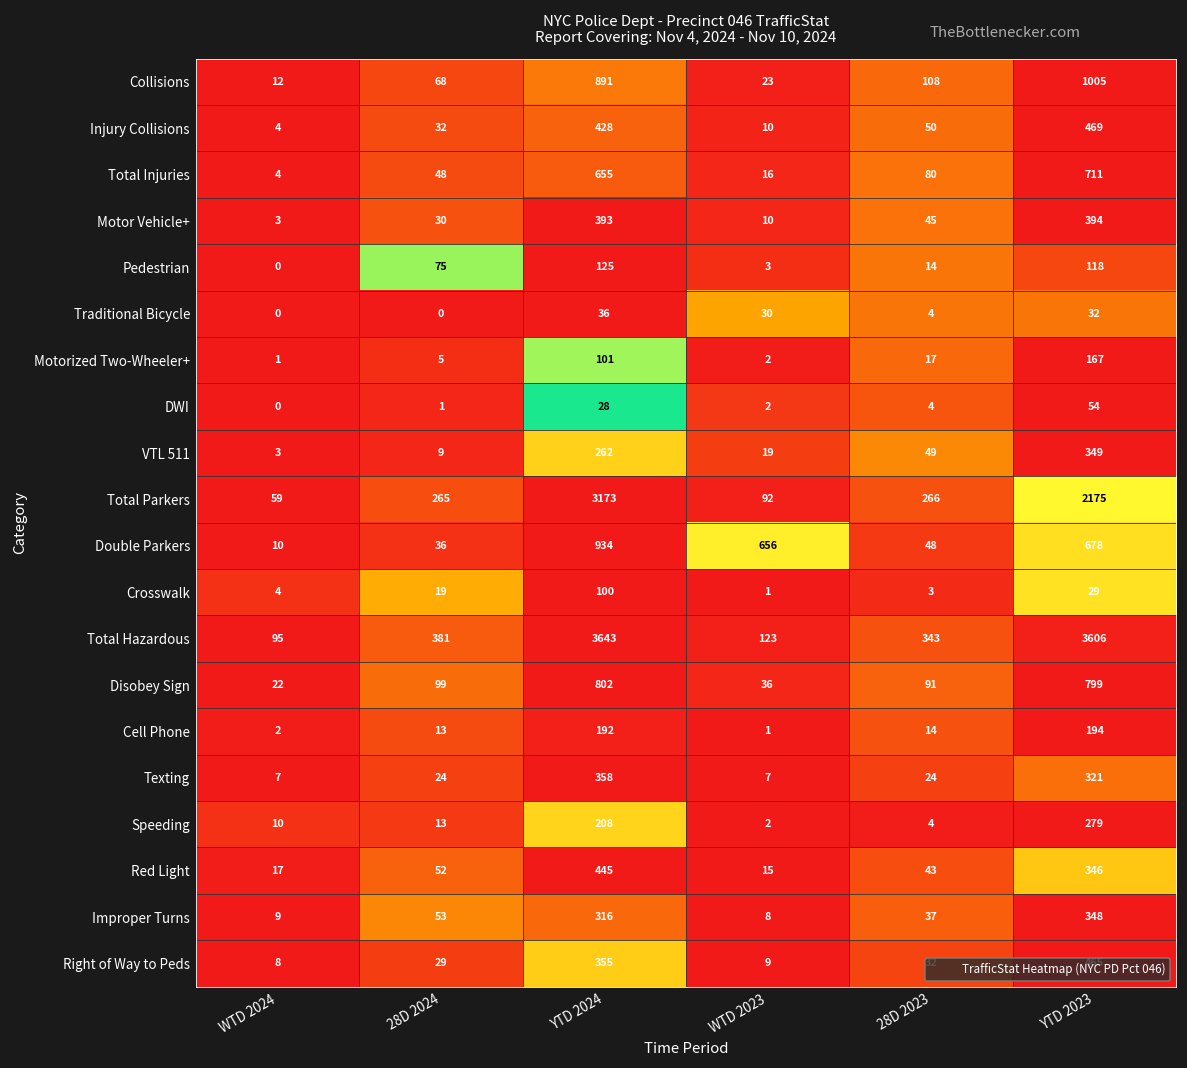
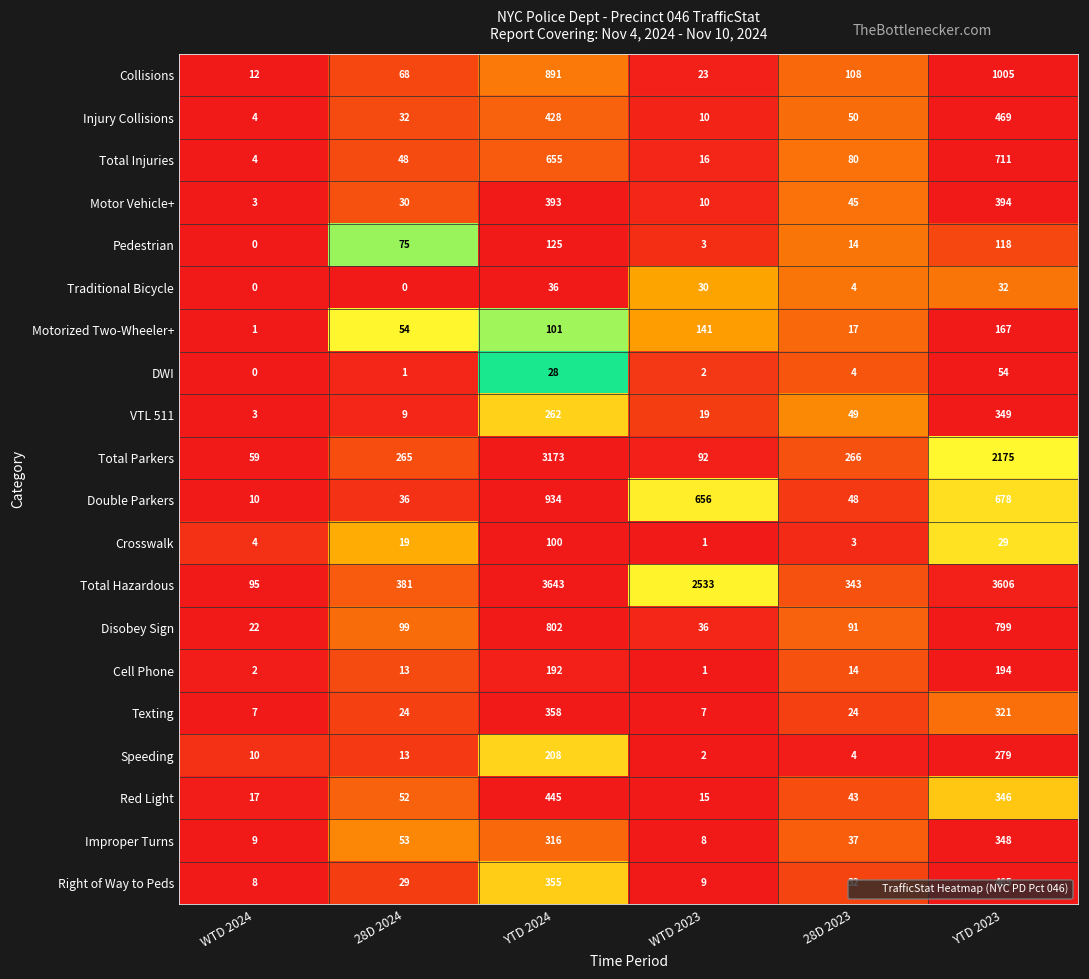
  {
    "Collisions": {
      "WTD 2024": 12,
      "28D 2024": 68,
      "YTD 2024": 891,
      "WTD 2023": 23,
      "28D 2023": 108,
      "YTD 2023": 1005
    },
    "Injury Collisions": {
      "WTD 2024": 4,
      "28D 2024": 32,
      "YTD 2024": 428,
      "WTD 2023": 10,
      "28D 2023": 50,
      "YTD 2023": 469
    },
    "Total Injuries": {
      "WTD 2024": 4,
      "28D 2024": 48,
      "YTD 2024": 655,
      "WTD 2023": 16,
      "28D 2023": 80,
      "YTD 2023": 711
    },
    "Motor Vehicle+": {
      "WTD 2024": 3,
      "28D 2024": 30,
      "YTD 2024": 393,
      "WTD 2023": 10,
      "28D 2023": 45,
      "YTD 2023": 394
    },
    "Pedestrian": {
      "WTD 2024": 0,
      "28D 2024": 75,
      "YTD 2024": 125,
      "WTD 2023": 3,
      "28D 2023": 14,
      "YTD 2023": 118
    },
    "Traditional Bicycle": {
      "WTD 2024": 0,
      "28D 2024": 0,
      "YTD 2024": 36,
      "WTD 2023": 30,
      "28D 2023": 4,
      "YTD 2023": 32
    },
    "Motorized Two-Wheeler+": {
      "WTD 2024": 1,
-     "28D 2024": 5,
+     "28D 2024": 54,
      "YTD 2024": 101,
-     "WTD 2023": 2,
+     "WTD 2023": 141,
      "28D 2023": 17,
      "YTD 2023": 167
    },
    "DWI": {
      "WTD 2024": 0,
      "28D 2024": 1,
      "YTD 2024": 28,
      "WTD 2023": 2,
      "28D 2023": 4,
      "YTD 2023": 54
    },
    "VTL 511": {
      "WTD 2024": 3,
      "28D 2024": 9,
      "YTD 2024": 262,
      "WTD 2023": 19,
      "28D 2023": 49,
      "YTD 2023": 349
    },
    "Total Parkers": {
      "WTD 2024": 59,
      "28D 2024": 265,
      "YTD 2024": 3173,
      "WTD 2023": 92,
      "28D 2023": 266,
      "YTD 2023": 2175
    },
    "Double Parkers": {
      "WTD 2024": 10,
      "28D 2024": 36,
      "YTD 2024": 934,
      "WTD 2023": 656,
      "28D 2023": 48,
      "YTD 2023": 678
    },
    "Crosswalk": {
      "WTD 2024": 4,
      "28D 2024": 19,
      "YTD 2024": 100,
      "WTD 2023": 1,
      "28D 2023": 3,
      "YTD 2023": 29
    },
    "Total Hazardous": {
      "WTD 2024": 95,
      "28D 2024": 381,
      "YTD 2024": 3643,
-     "WTD 2023": 123,
+     "WTD 2023": 2533,
      "28D 2023": 343,
      "YTD 2023": 3606
    },
    "Disobey Sign": {
      "WTD 2024": 22,
      "28D 2024": 99,
      "YTD 2024": 802,
      "WTD 2023": 36,
      "28D 2023": 91,
      "YTD 2023": 799
    },
    "Cell Phone": {
      "WTD 2024": 2,
      "28D 2024": 13,
      "YTD 2024": 192,
      "WTD 2023": 1,
      "28D 2023": 14,
      "YTD 2023": 194
    },
    "Texting": {
      "WTD 2024": 7,
      "28D 2024": 24,
      "YTD 2024": 358,
      "WTD 2023": 7,
      "28D 2023": 24,
      "YTD 2023": 321
    },
    "Speeding": {
      "WTD 2024": 10,
      "28D 2024": 13,
      "YTD 2024": 208,
      "WTD 2023": 2,
      "28D 2023": 4,
      "YTD 2023": 279
    },
    "Red Light": {
      "WTD 2024": 17,
      "28D 2024": 52,
      "YTD 2024": 445,
      "WTD 2023": 15,
      "28D 2023": 43,
      "YTD 2023": 346
    },
    "Improper Turns": {
      "WTD 2024": 9,
      "28D 2024": 53,
      "YTD 2024": 316,
      "WTD 2023": 8,
      "28D 2023": 37,
      "YTD 2023": 348
    },
    "Right of Way to Peds": {
      "WTD 2024": 8,
      "28D 2024": 29,
      "YTD 2024": 355,
      "WTD 2023": 9
    }
  }
